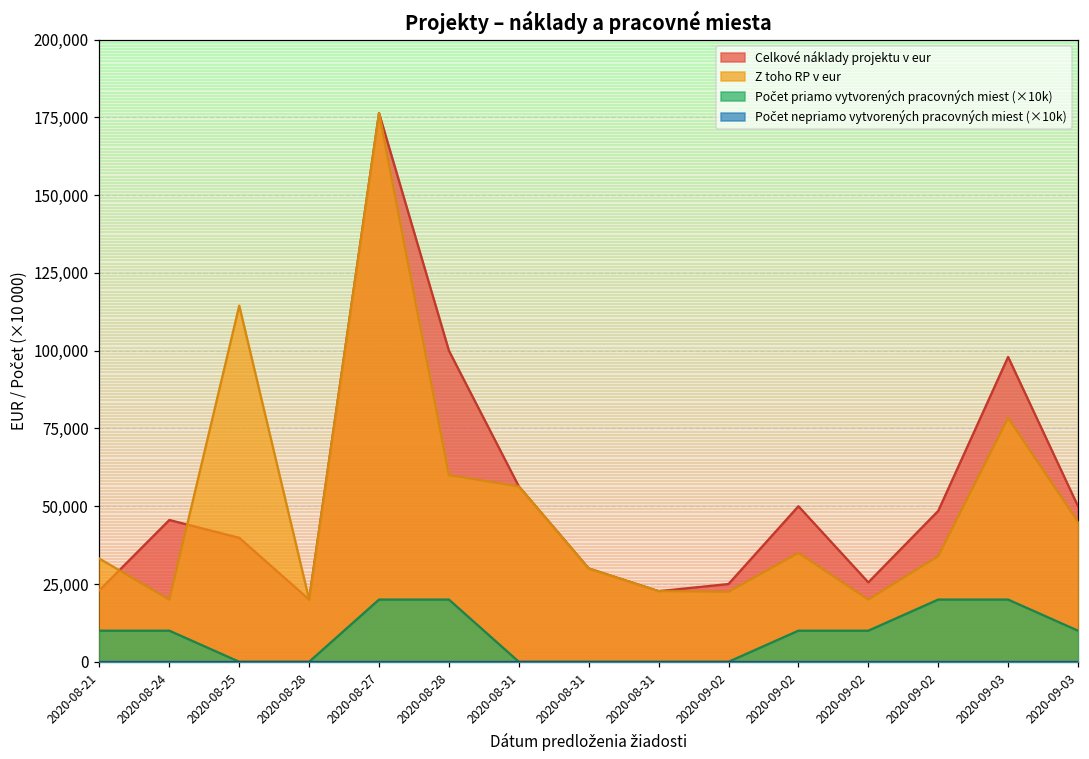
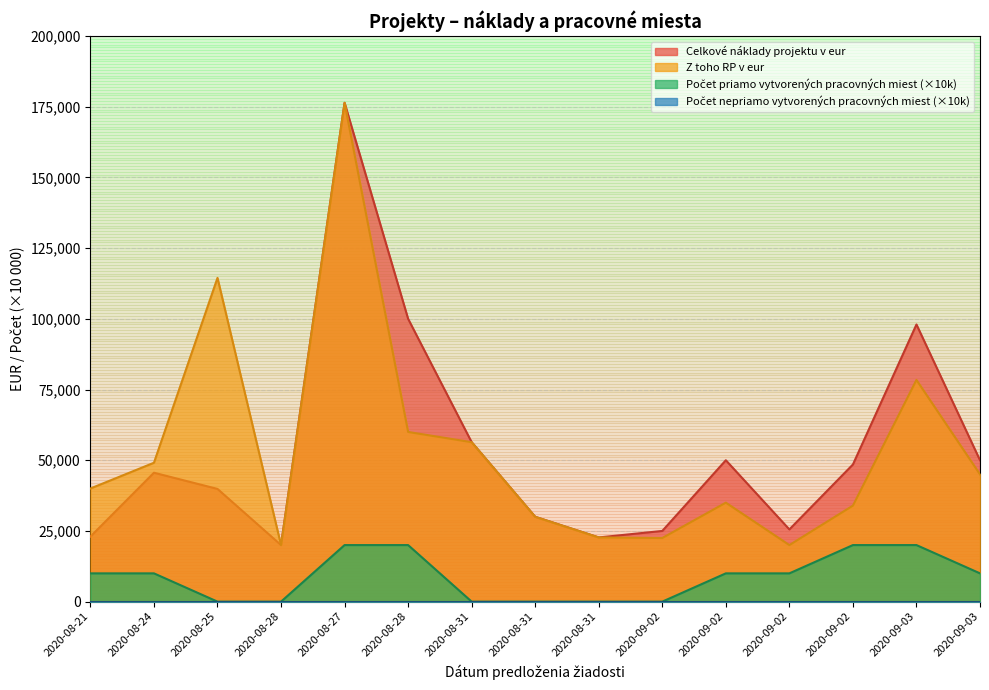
  {
    "Celkové náklady projektu v eur": {
      "2020-08-21": "23,000",
      "2020-08-24": "46,000",
      "2020-08-25": "40,000"
    },
    "Z toho RP v eur": {
-     "2020-08-21": "33,000",
-     "2020-08-24": "20,000",
+     "2020-08-21": "40,000",
+     "2020-08-24": "49,000",
      "2020-08-25": "114,000"
    },
    "Počet priamo vytvorených pracovných miest (×10k)": {
      "2020-08-21": "10,000",
      "2020-08-24": "10,000",
      "2020-08-27": "20,000"
    },
    "Počet nepriamo vytvorených pracovných miest (×10k)": {
      "2020-08-21": "0",
      "2020-08-24": "0",
      "2020-08-27": "0"
    }
  }
